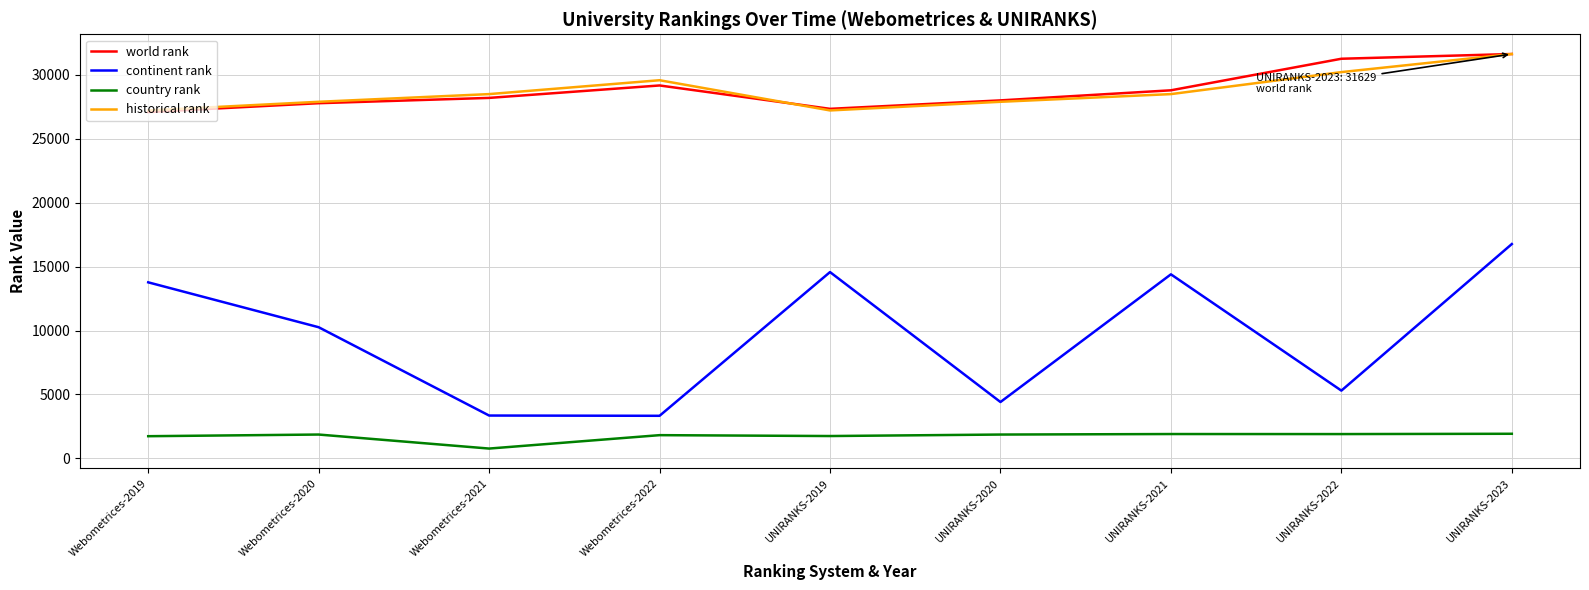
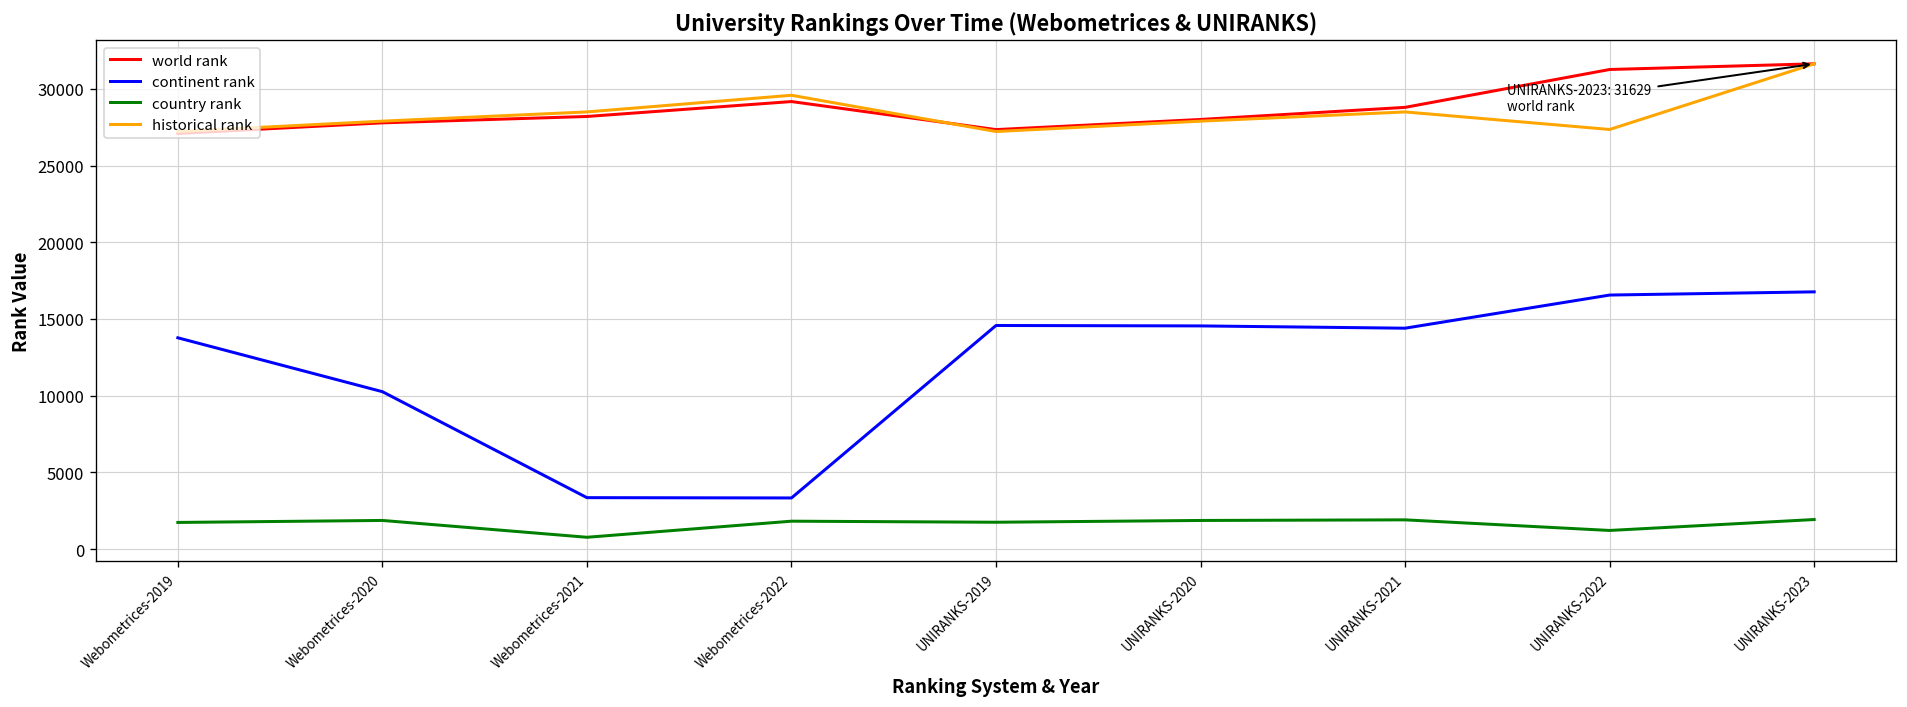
  {
    "world rank": {
      "Webometrices-2021": 28200,
      "Webometrices-2022": 29200,
      "UNIRANKS-2021": 28800
    },
    "continent rank": {
      "Webometrices-2019": 13800,
      "Webometrices-2020": 10300,
      "Webometrices-2021": 3300,
      "Webometrices-2022": 3300,
      "UNIRANKS-2019": 14600,
-     "UNIRANKS-2020": 4400,
+     "UNIRANKS-2020": 14500,
      "UNIRANKS-2021": 14400,
-     "UNIRANKS-2022": 5300,
+     "UNIRANKS-2022": 16600,
      "UNIRANKS-2023": 16800
    },
    "country rank": {
      "Webometrices-2019": 1700,
      "Webometrices-2020": 1900,
      "Webometrices-2021": 800,
      "Webometrices-2022": 1800,
      "UNIRANKS-2019": 1700,
      "UNIRANKS-2020": 1900,
      "UNIRANKS-2021": 1900,
-     "UNIRANKS-2022": 1900,
+     "UNIRANKS-2022": 1200,
      "UNIRANKS-2023": 1900
    },
    "historical rank": {
      "Webometrices-2021": 28500,
      "Webometrices-2022": 29600,
      "UNIRANKS-2021": 28500,
-     "UNIRANKS-2022": 30200
+     "UNIRANKS-2022": 27300
    }
  }
